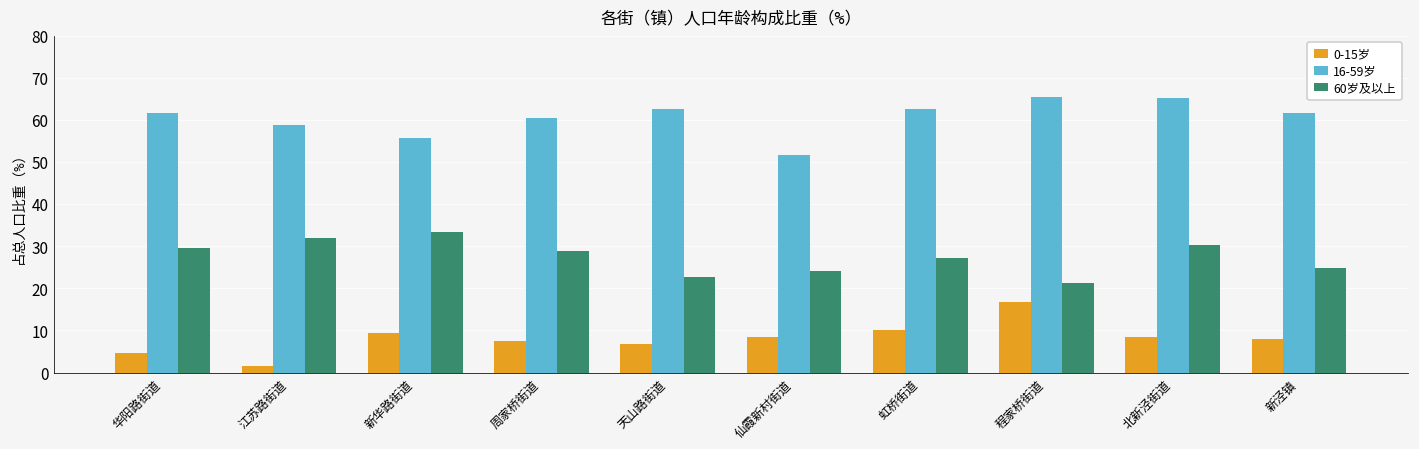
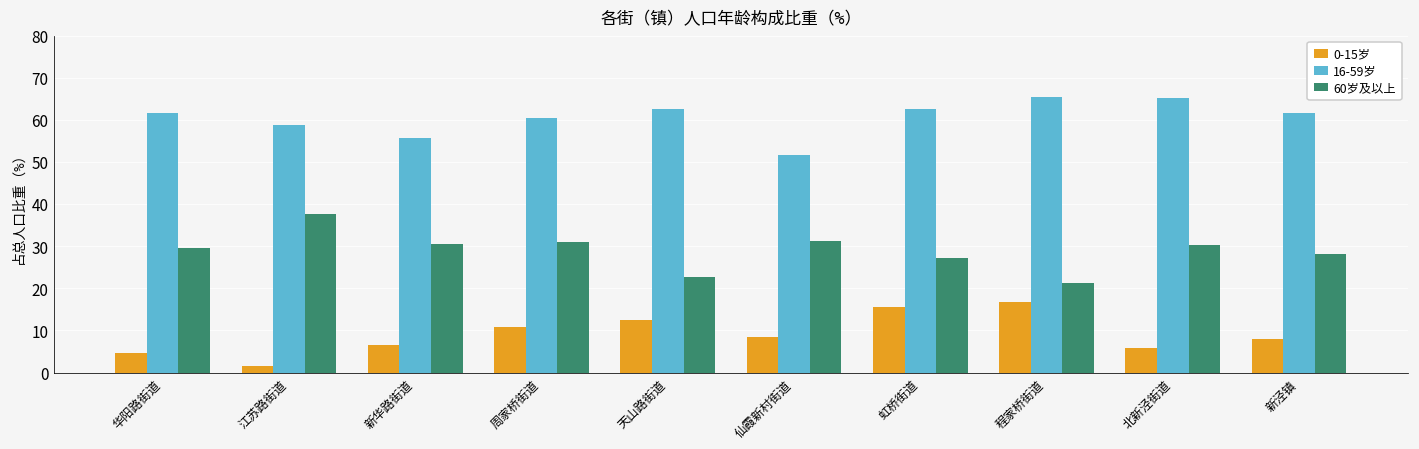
  {
    "0-15岁": {
      "华阳路街道": 5,
      "江苏路街道": 2,
-     "新华路街道": 9,
-     "周家桥街道": 7,
-     "天山路街道": 7,
+     "新华路街道": 7,
+     "周家桥街道": 11,
+     "天山路街道": 13,
      "仙霞新村街道": 9,
-     "虹桥街道": 10,
+     "虹桥街道": 16,
      "程家桥街道": 17,
-     "北新泾街道": 8,
+     "北新泾街道": 6,
      "新泾镇": 8
    },
    "16-59岁": {
      "华阳路街道": 62,
      "江苏路街道": 59,
      "新华路街道": 56,
      "周家桥街道": 60,
      "天山路街道": 63,
      "仙霞新村街道": 52,
      "虹桥街道": 62,
      "程家桥街道": 65,
      "北新泾街道": 65,
      "新泾镇": 62
    },
    "60岁及以上": {
      "华阳路街道": 29,
-     "江苏路街道": 32,
-     "新华路街道": 33,
-     "周家桥街道": 29,
+     "江苏路街道": 38,
+     "新华路街道": 30,
+     "周家桥街道": 31,
      "天山路街道": 23,
-     "仙霞新村街道": 24,
+     "仙霞新村街道": 31,
      "虹桥街道": 27,
      "程家桥街道": 21,
      "北新泾街道": 30,
-     "新泾镇": 25
+     "新泾镇": 28
    }
  }
